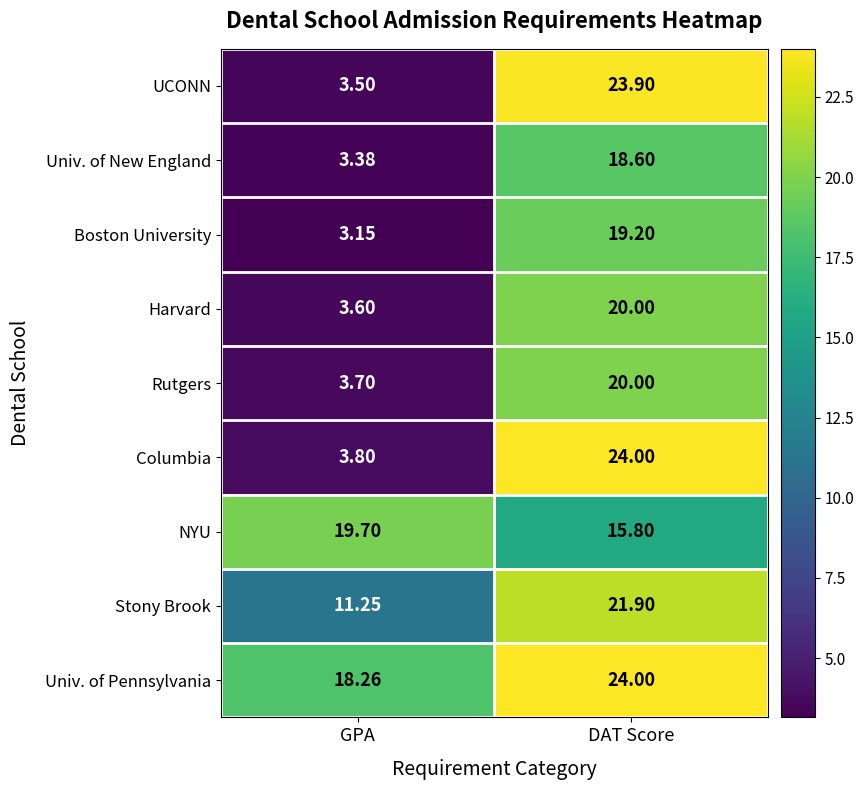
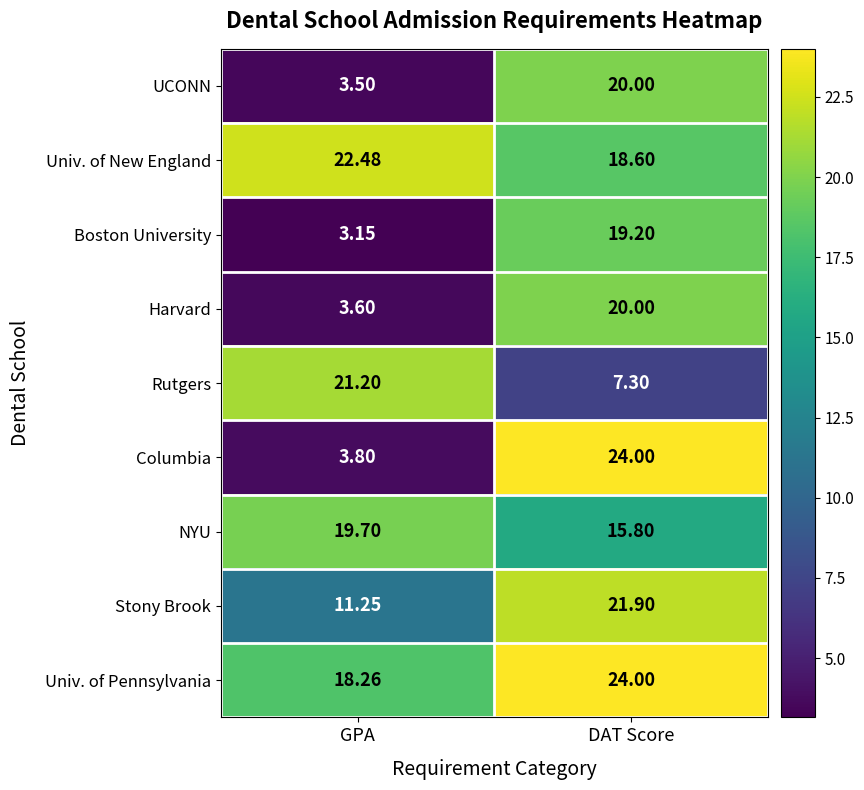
  {
    "UCONN": {
      "GPA": 3.50,
-     "DAT Score": 23.90
+     "DAT Score": 20.00
    },
    "Univ. of New England": {
-     "GPA": 3.38,
+     "GPA": 22.48,
      "DAT Score": 18.60
    },
    "Boston University": {
      "GPA": 3.15,
      "DAT Score": 19.20
    },
    "Harvard": {
      "GPA": 3.60,
      "DAT Score": 20.00
    },
    "Rutgers": {
-     "GPA": 3.70,
-     "DAT Score": 20.00
+     "GPA": 21.20,
+     "DAT Score": 7.30
    },
    "Columbia": {
      "GPA": 3.80,
      "DAT Score": 24.00
    },
    "NYU": {
      "GPA": 19.70,
      "DAT Score": 15.80
    },
    "Stony Brook": {
      "GPA": 11.25,
      "DAT Score": 21.90
    },
    "Univ. of Pennsylvania": {
      "GPA": 18.26,
      "DAT Score": 24.00
    }
  }
